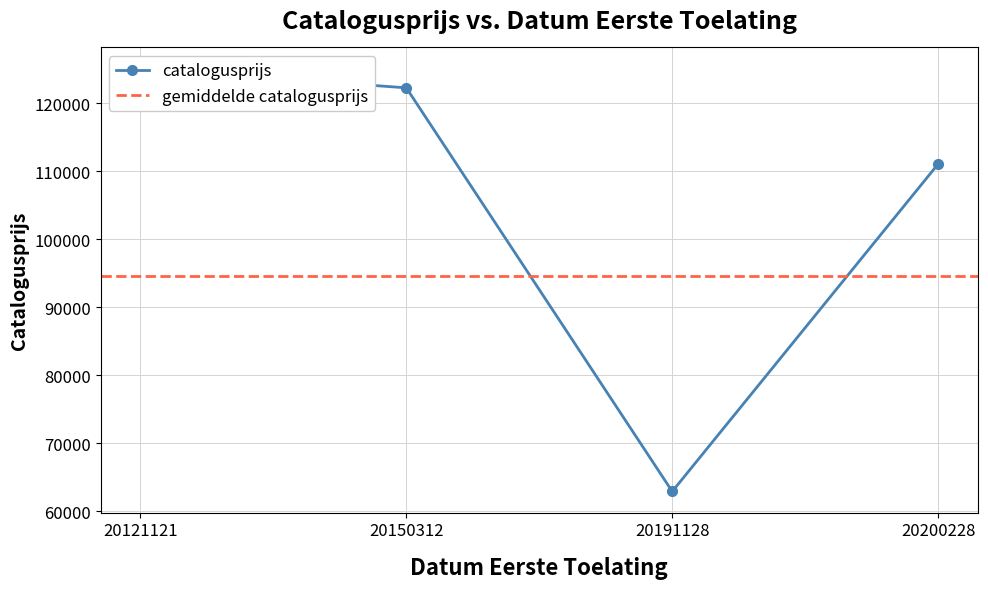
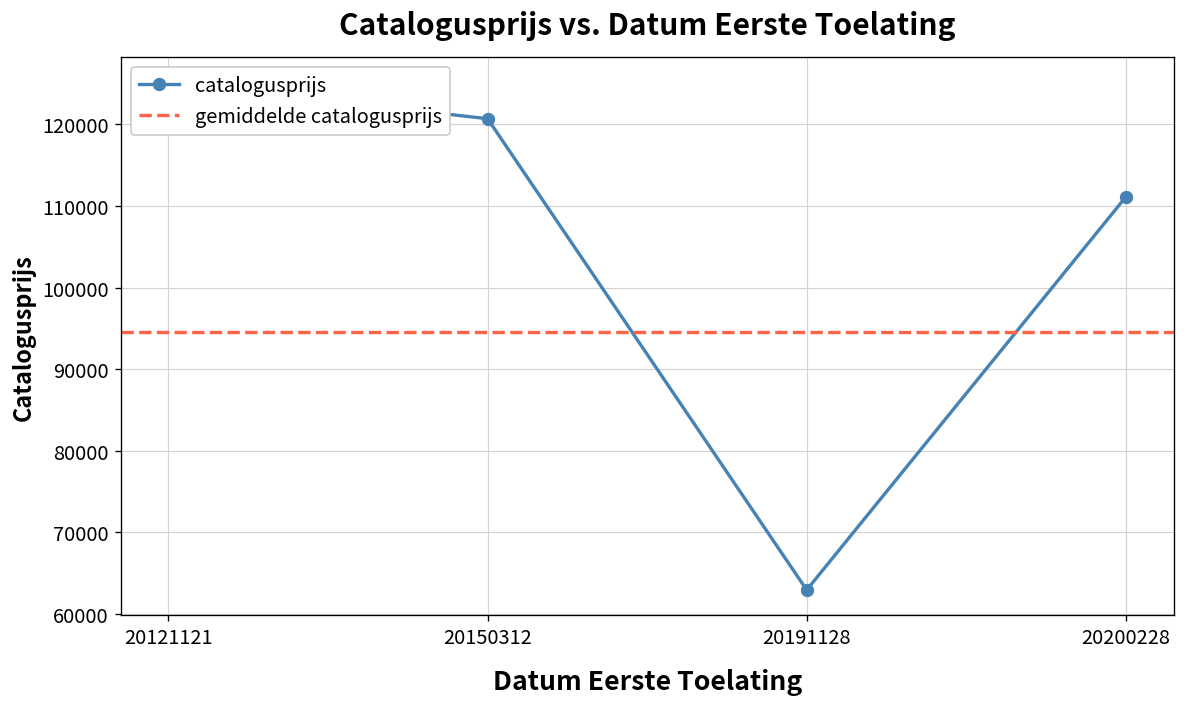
  {
-   "20150312": 122000,
+   "20150312": 121000,
    "20191128": 63000,
    "20200228": 111000
  }
